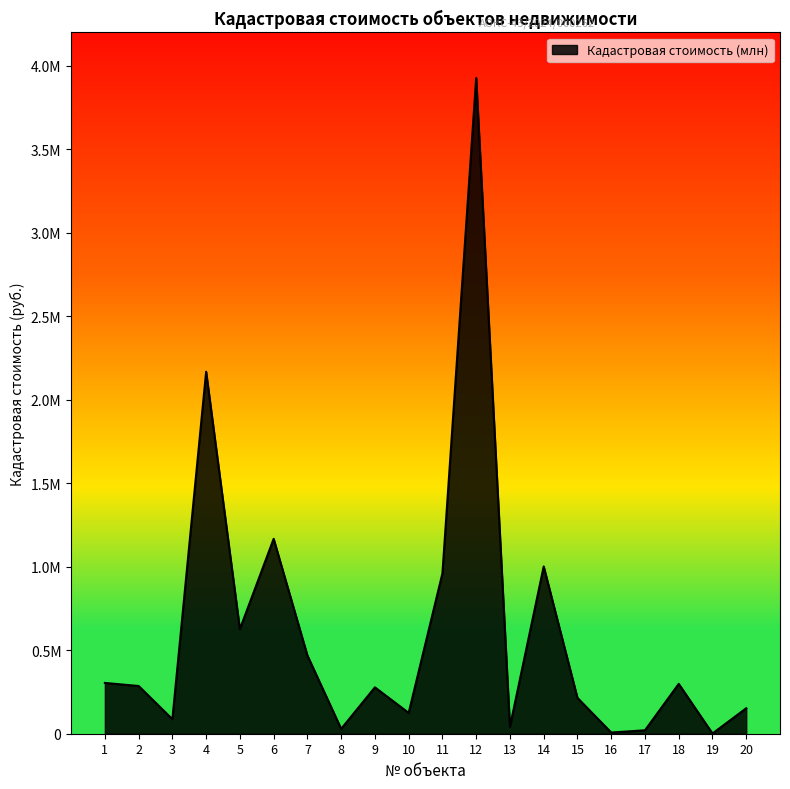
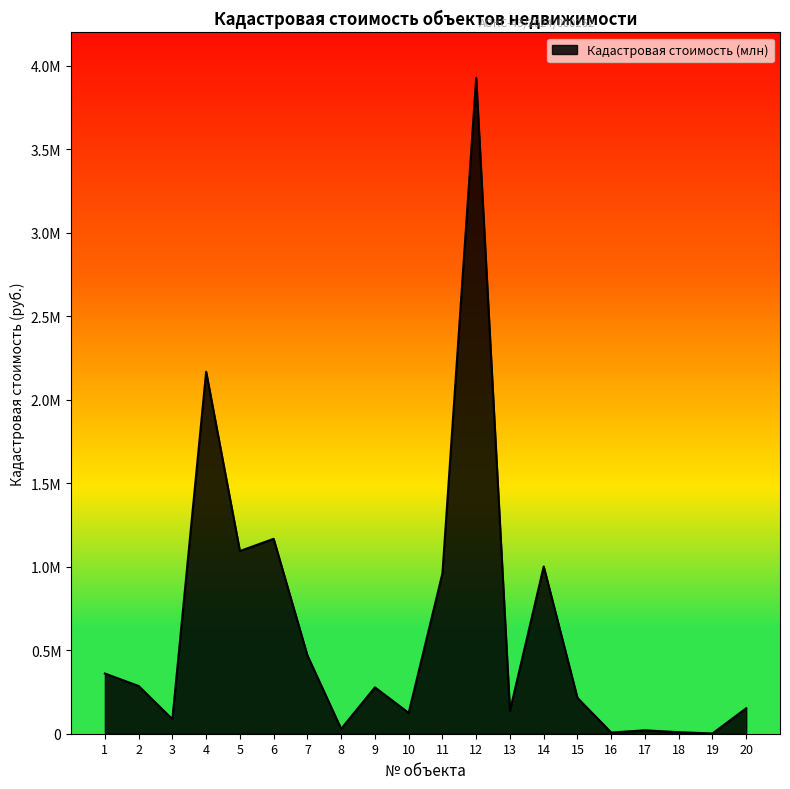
  {
-   "1": "0.30М",
+   "1": "0.36М",
    "2": "0.29М",
    "3": "0.09М",
    "4": "2.17М",
-   "5": "0.63М",
+   "5": "1.09М",
    "6": "1.17М",
    "7": "0.47М",
    "8": "0.03М",
    "9": "0.28М",
    "10": "0.12М",
    "11": "0.96М",
    "12": "3.93М",
-   "13": "0.04М",
+   "13": "0.14М",
    "14": "1.00М",
    "15": "0.21М",
    "16": "0.01М",
    "17": "0.02М",
-   "18": "0.30М",
+   "18": "0.01М",
    "19": "0.00М",
    "20": "0.15М"
  }
